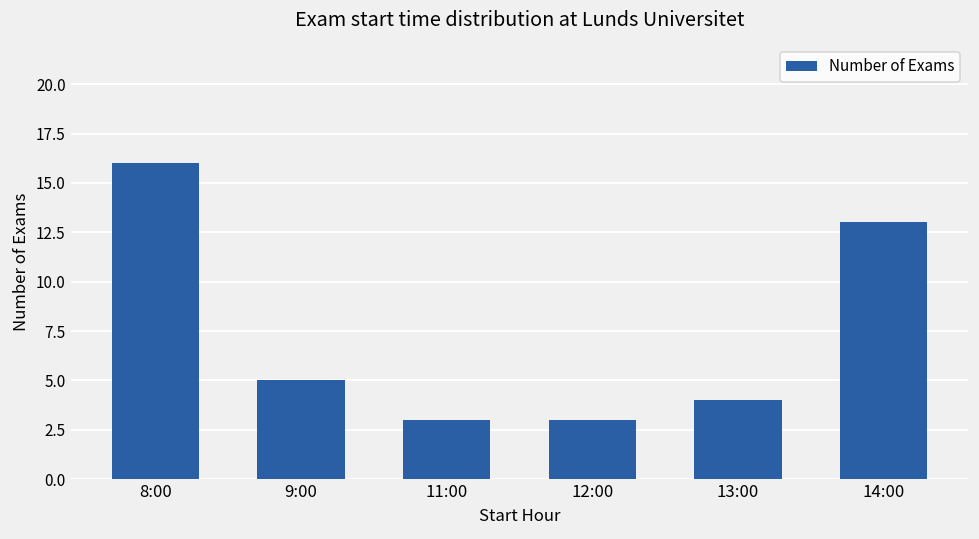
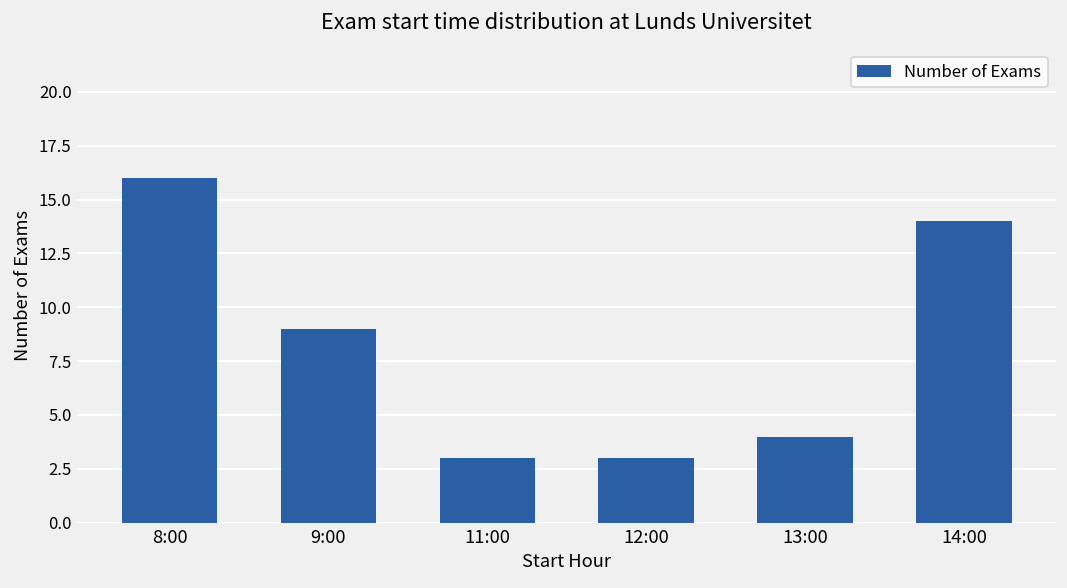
  {
    "8:00": 16,
-   "9:00": 5,
+   "9:00": 9,
    "11:00": 3,
    "12:00": 3,
    "13:00": 4,
-   "14:00": 13
+   "14:00": 14
  }
